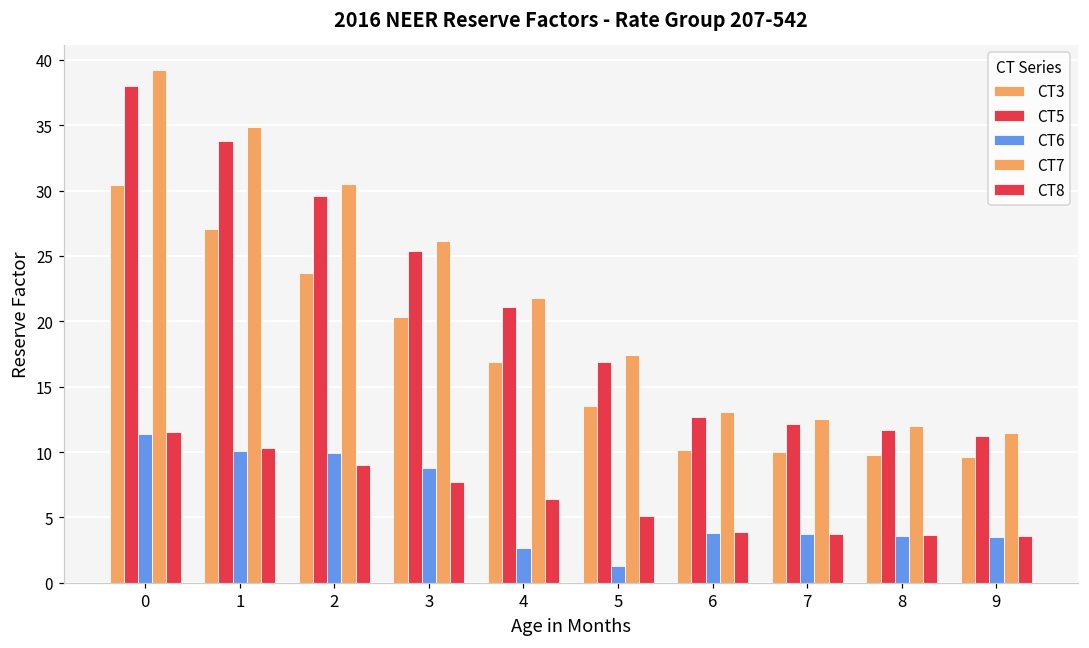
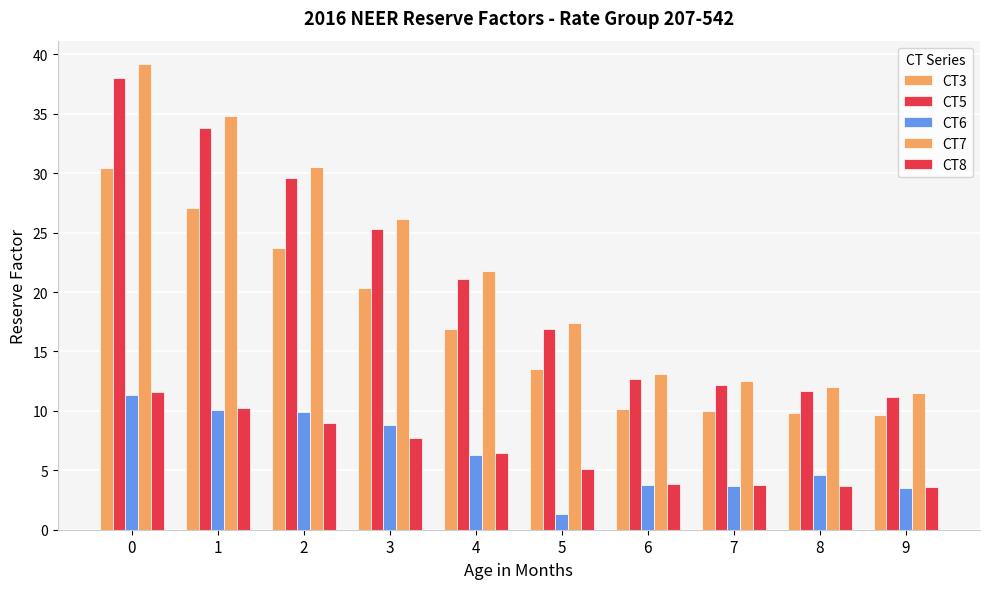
  {
    "CT6": {
      "0": 11.4,
      "1": 10.1,
      "2": 9.9,
      "3": 8.8,
-     "4": 2.6,
+     "4": 6.3,
      "5": 1.3,
      "6": 3.8,
      "7": 3.7,
-     "8": 3.6,
+     "8": 4.6,
      "9": 3.5
    }
  }
